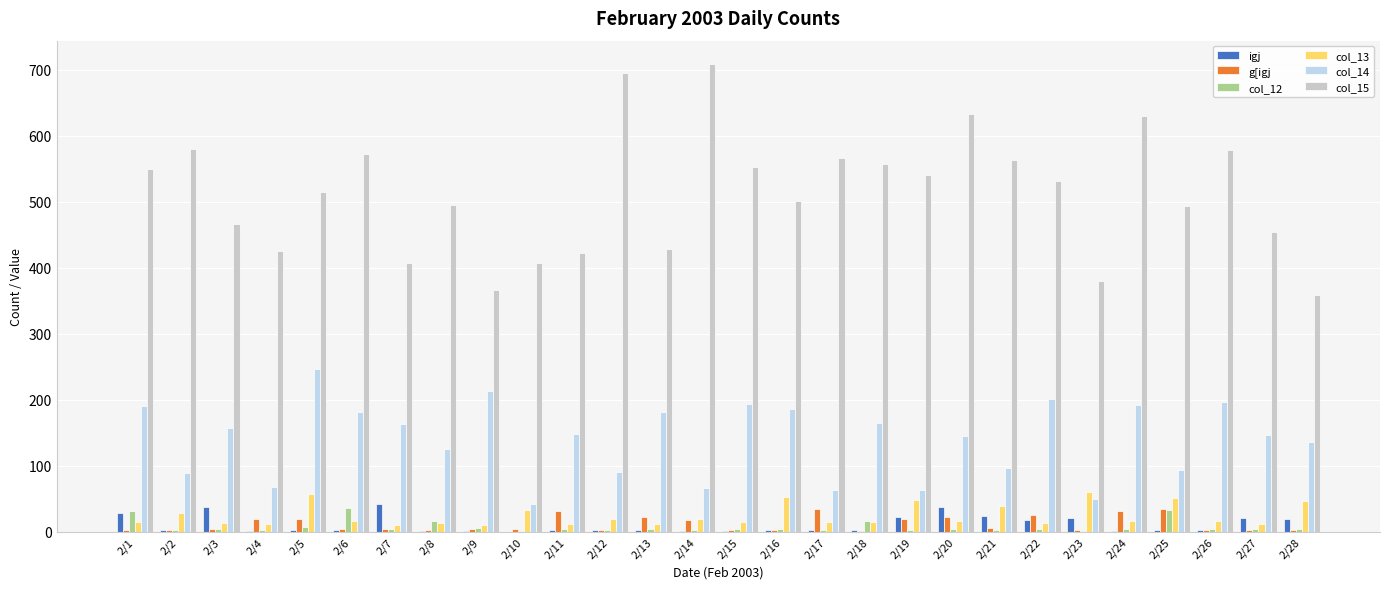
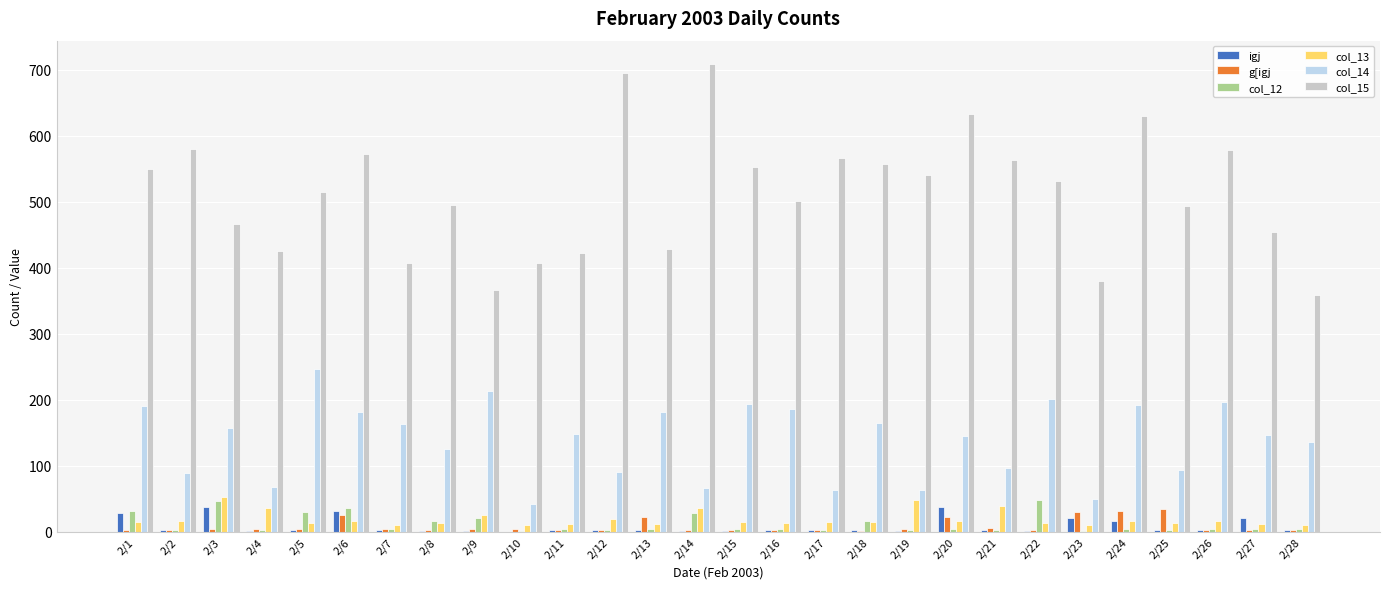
  {
    "igj": {
      "2/1": 30,
      "2/3": 40,
-     "2/6": 0,
-     "2/7": 40,
+     "2/6": 30,
+     "2/7": 0,
      "2/10": 0,
-     "2/19": 20,
+     "2/19": 0,
      "2/20": 40,
-     "2/21": 20,
-     "2/22": 20,
+     "2/21": 0,
+     "2/22": 0,
      "2/23": 20,
-     "2/24": 0,
+     "2/24": 20,
      "2/27": 20,
-     "2/28": 20
+     "2/28": 0
    },
    "g[igj": {
      "2/3": 0,
-     "2/4": 20,
-     "2/5": 20,
-     "2/6": 10,
+     "2/4": 0,
+     "2/5": 0,
+     "2/6": 30,
      "2/7": 0,
      "2/9": 10,
      "2/10": 0,
-     "2/11": 30,
+     "2/11": 0,
      "2/13": 20,
-     "2/14": 20,
-     "2/17": 40,
-     "2/19": 20,
+     "2/14": 0,
+     "2/17": 0,
+     "2/19": 0,
      "2/20": 20,
      "2/21": 10,
-     "2/22": 30,
-     "2/23": 0,
+     "2/22": 0,
+     "2/23": 30,
      "2/24": 30,
      "2/25": 40
    },
    "col_12": {
      "2/1": 30,
-     "2/3": 0,
-     "2/5": 10,
+     "2/3": 50,
+     "2/5": 30,
      "2/6": 40,
      "2/7": 0,
      "2/8": 20,
-     "2/9": 10,
+     "2/9": 20,
      "2/11": 0,
      "2/13": 10,
-     "2/14": 0,
+     "2/14": 30,
      "2/15": 10,
      "2/16": 10,
      "2/18": 20,
      "2/20": 0,
-     "2/22": 10,
+     "2/22": 50,
      "2/24": 10,
-     "2/25": 30,
+     "2/25": 0,
      "2/26": 10,
      "2/27": 0,
      "2/28": 0
    },
    "col_13": {
      "2/1": 20,
-     "2/2": 30,
-     "2/3": 10,
-     "2/4": 10,
-     "2/5": 60,
+     "2/2": 20,
+     "2/3": 50,
+     "2/4": 40,
+     "2/5": 10,
      "2/6": 20,
      "2/7": 10,
      "2/8": 10,
-     "2/9": 10,
-     "2/10": 30,
+     "2/9": 30,
+     "2/10": 10,
      "2/11": 10,
      "2/12": 20,
      "2/13": 10,
-     "2/14": 20,
+     "2/14": 40,
      "2/15": 20,
-     "2/16": 50,
+     "2/16": 10,
      "2/17": 20,
      "2/18": 20,
      "2/19": 50,
      "2/20": 20,
      "2/21": 40,
      "2/22": 10,
-     "2/23": 60,
+     "2/23": 10,
      "2/24": 20,
-     "2/25": 50,
+     "2/25": 10,
      "2/26": 20,
      "2/27": 10,
-     "2/28": 50
+     "2/28": 10
    }
  }
